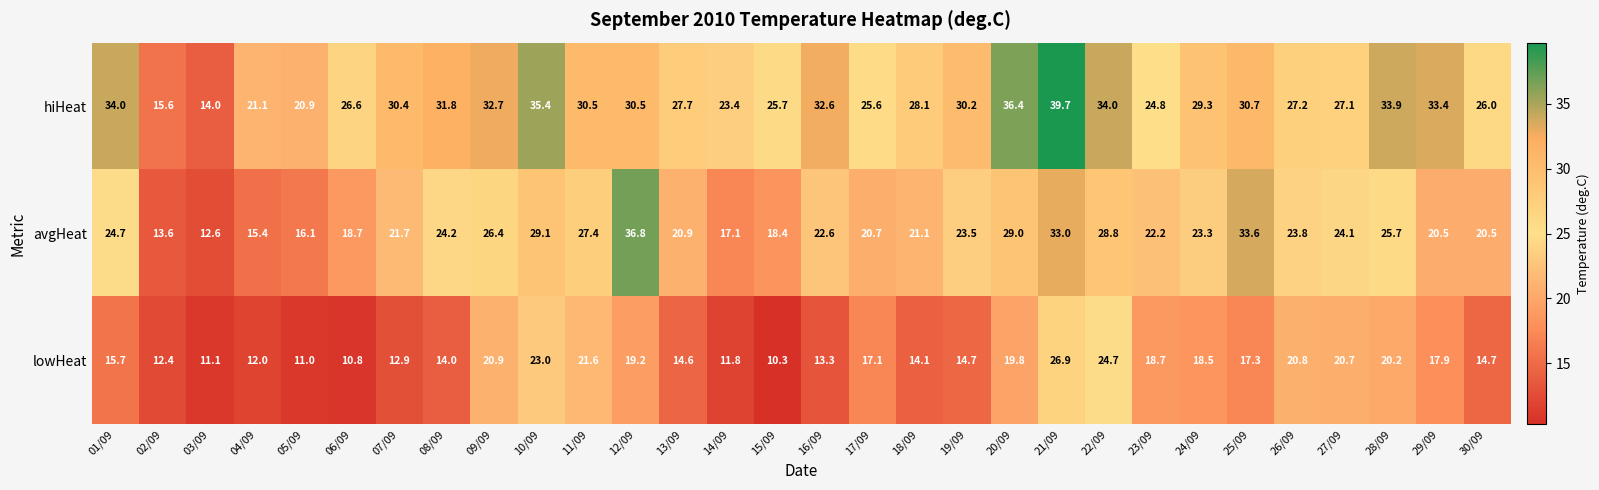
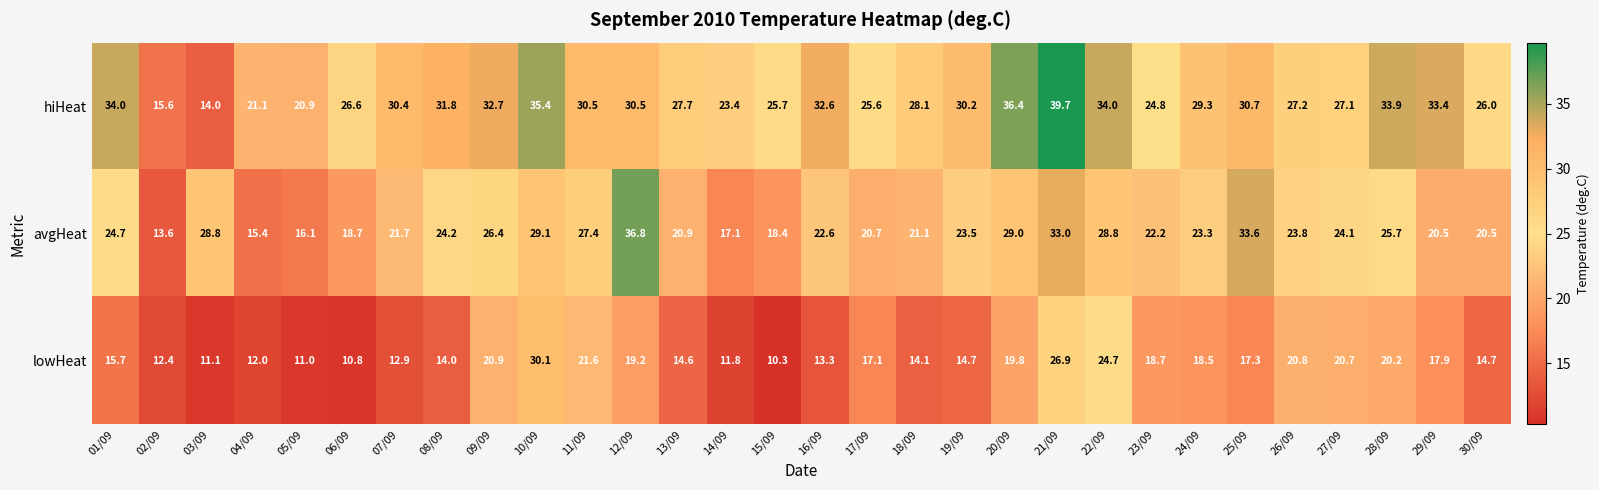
  {
    "hiHeat": {
      "01/09": 34.0,
      "02/09": 15.6,
      "03/09": 14.0,
      "04/09": 21.1,
      "05/09": 20.9,
      "06/09": 26.6,
      "07/09": 30.4,
      "08/09": 31.8,
      "09/09": 32.7,
      "10/09": 35.4,
      "11/09": 30.5,
      "12/09": 30.5,
      "13/09": 27.7,
      "14/09": 23.4,
      "15/09": 25.7,
      "16/09": 32.6,
      "17/09": 25.6,
      "18/09": 28.1,
      "19/09": 30.2,
      "20/09": 36.4,
      "21/09": 39.7,
      "22/09": 34.0,
      "23/09": 24.8,
      "24/09": 29.3,
      "25/09": 30.7,
      "26/09": 27.2,
      "27/09": 27.1,
      "28/09": 33.9,
      "29/09": 33.4,
      "30/09": 26.0
    },
    "avgHeat": {
      "01/09": 24.7,
      "02/09": 13.6,
-     "03/09": 12.6,
+     "03/09": 28.8,
      "04/09": 15.4,
      "05/09": 16.1,
      "06/09": 18.7,
      "07/09": 21.7,
      "08/09": 24.2,
      "09/09": 26.4,
      "10/09": 29.1,
      "11/09": 27.4,
      "12/09": 36.8,
      "13/09": 20.9,
      "14/09": 17.1,
      "15/09": 18.4,
      "16/09": 22.6,
      "17/09": 20.7,
      "18/09": 21.1,
      "19/09": 23.5,
      "20/09": 29.0,
      "21/09": 33.0,
      "22/09": 28.8,
      "23/09": 22.2,
      "24/09": 23.3,
      "25/09": 33.6,
      "26/09": 23.8,
      "27/09": 24.1,
      "28/09": 25.7,
      "29/09": 20.5,
      "30/09": 20.5
    },
    "lowHeat": {
      "01/09": 15.7,
      "02/09": 12.4,
      "03/09": 11.1,
      "04/09": 12.0,
      "05/09": 11.0,
      "06/09": 10.8,
      "07/09": 12.9,
      "08/09": 14.0,
      "09/09": 20.9,
-     "10/09": 23.0,
+     "10/09": 30.1,
      "11/09": 21.6,
      "12/09": 19.2,
      "13/09": 14.6,
      "14/09": 11.8,
      "15/09": 10.3,
      "16/09": 13.3,
      "17/09": 17.1,
      "18/09": 14.1,
      "19/09": 14.7,
      "20/09": 19.8,
      "21/09": 26.9,
      "22/09": 24.7,
      "23/09": 18.7,
      "24/09": 18.5,
      "25/09": 17.3,
      "26/09": 20.8,
      "27/09": 20.7,
      "28/09": 20.2,
      "29/09": 17.9,
      "30/09": 14.7
    }
  }
